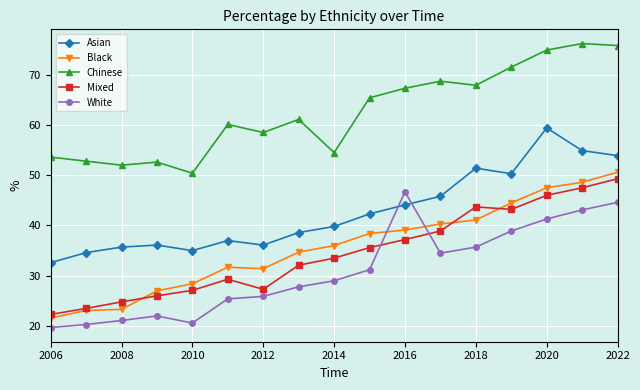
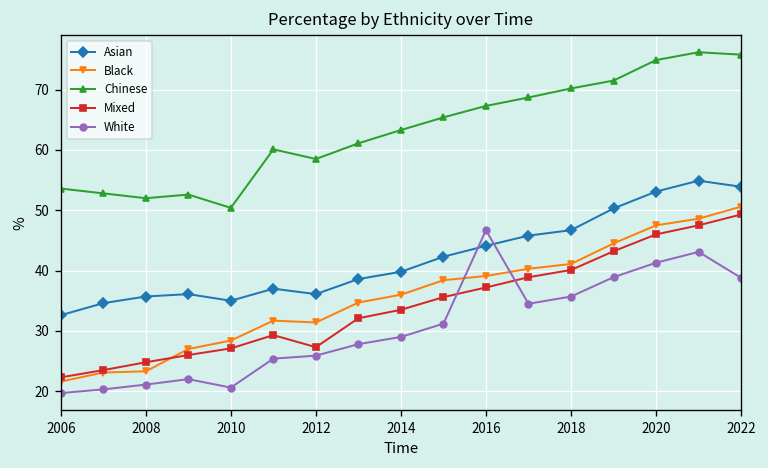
  {
    "Asian": {
      "2006": 33,
      "2008": 36,
      "2010": 35,
      "2012": 36,
      "2014": 40,
      "2016": 44,
-     "2018": 51,
-     "2020": 59,
+     "2018": 47,
+     "2020": 53,
      "2022": 54
    },
    "Black": {
      "2006": 22,
      "2008": 23,
      "2010": 28,
      "2012": 31,
      "2014": 36,
      "2016": 39,
      "2018": 41,
      "2020": 48,
      "2022": 51
    },
    "Chinese": {
      "2006": 54,
      "2008": 52,
      "2010": 50,
      "2012": 59,
-     "2014": 55,
+     "2014": 63,
      "2016": 67,
-     "2018": 68,
+     "2018": 70,
      "2020": 75,
      "2022": 76
    },
    "Mixed": {
      "2006": 22,
      "2008": 25,
      "2010": 27,
      "2012": 27,
      "2014": 34,
      "2016": 37,
-     "2018": 44,
+     "2018": 40,
      "2020": 46,
      "2022": 49
    },
    "White": {
      "2006": 20,
      "2008": 21,
      "2010": 21,
      "2012": 26,
      "2014": 29,
      "2016": 47,
      "2018": 36,
      "2020": 41,
-     "2022": 45
+     "2022": 39
    }
  }
